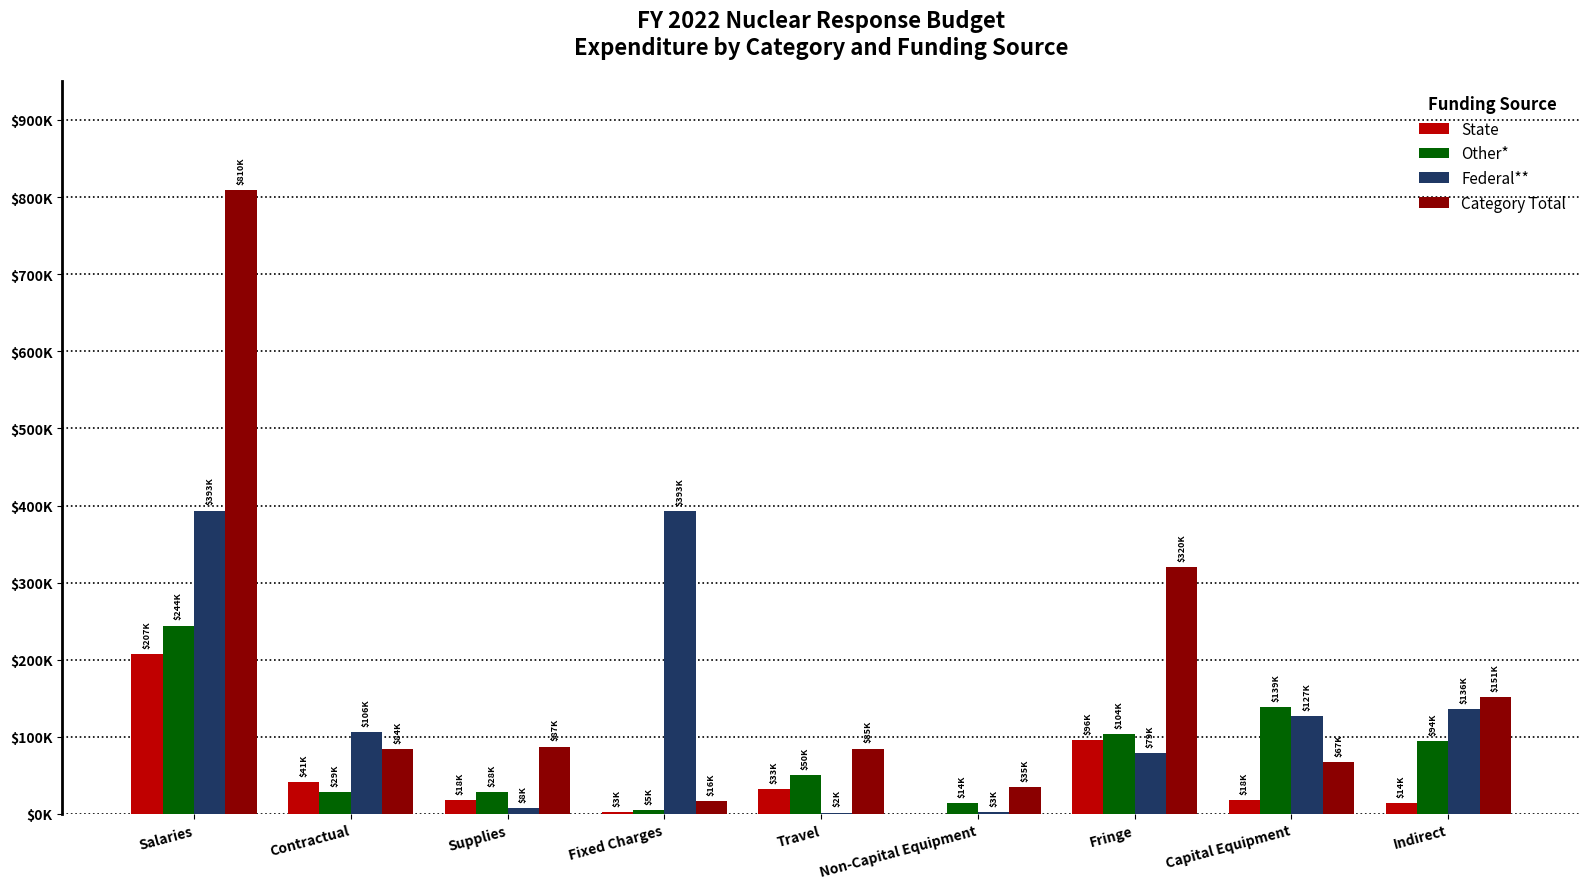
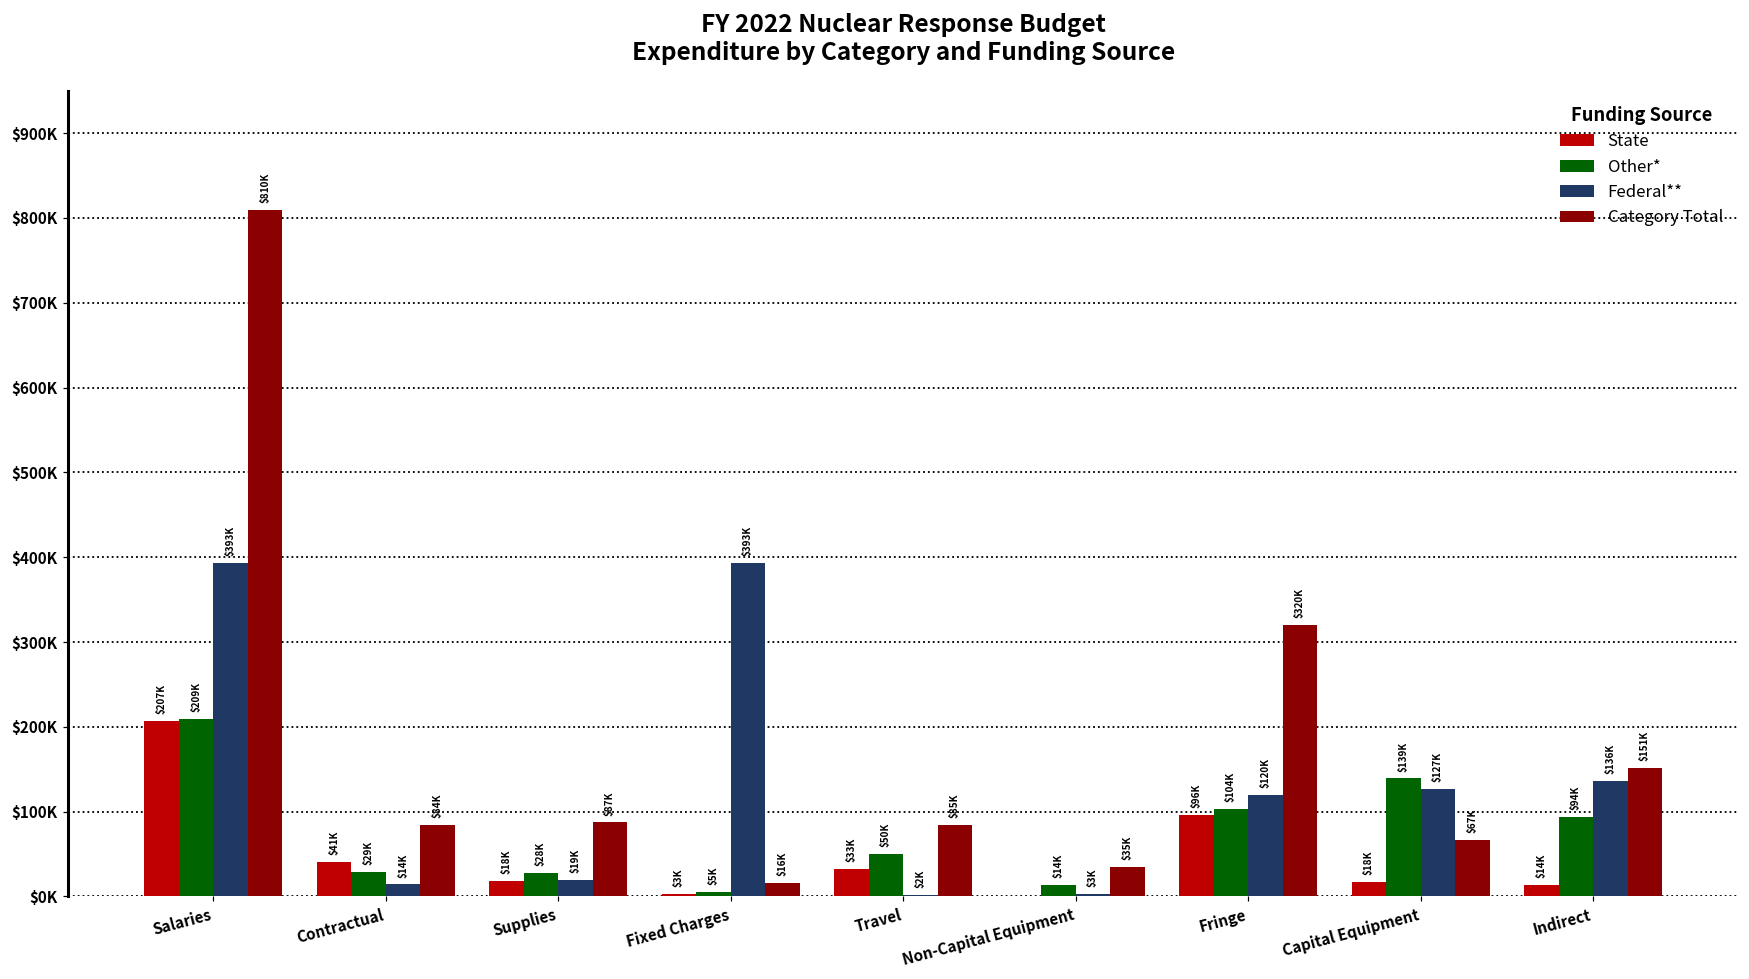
  {
    "Other*": {
-     "Salaries": "$244K",
+     "Salaries": "$209K",
      "Contractual": "$29K",
      "Supplies": "$28K",
      "Fixed Charges": "$5K",
      "Travel": "$50K",
      "Non-Capital Equipment": "$14K",
      "Fringe": "$104K",
      "Capital Equipment": "$139K",
      "Indirect": "$94K"
    },
    "Federal**": {
      "Salaries": "$393K",
-     "Contractual": "$106K",
-     "Supplies": "$8K",
+     "Contractual": "$14K",
+     "Supplies": "$19K",
      "Fixed Charges": "$393K",
      "Travel": "$2K",
      "Non-Capital Equipment": "$3K",
-     "Fringe": "$79K",
+     "Fringe": "$120K",
      "Capital Equipment": "$127K",
      "Indirect": "$136K"
    }
  }
